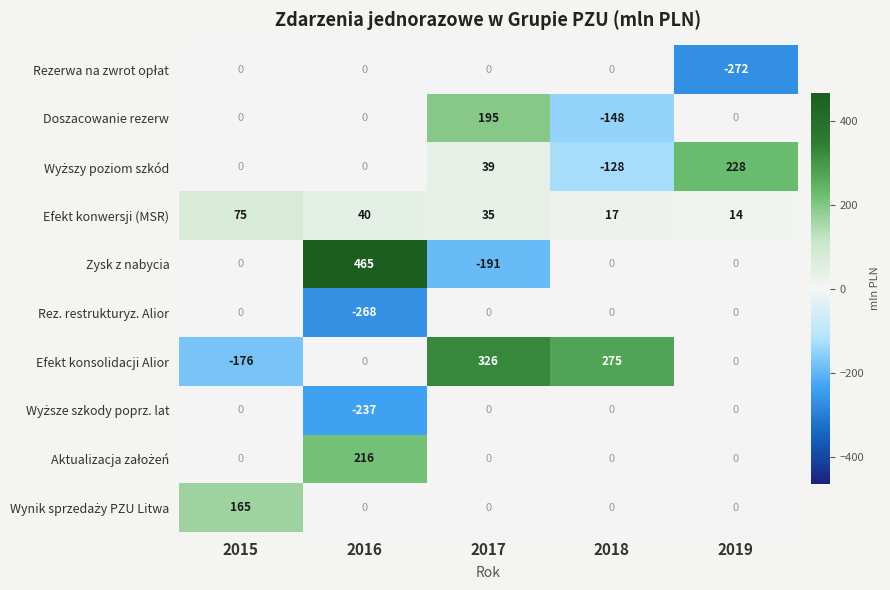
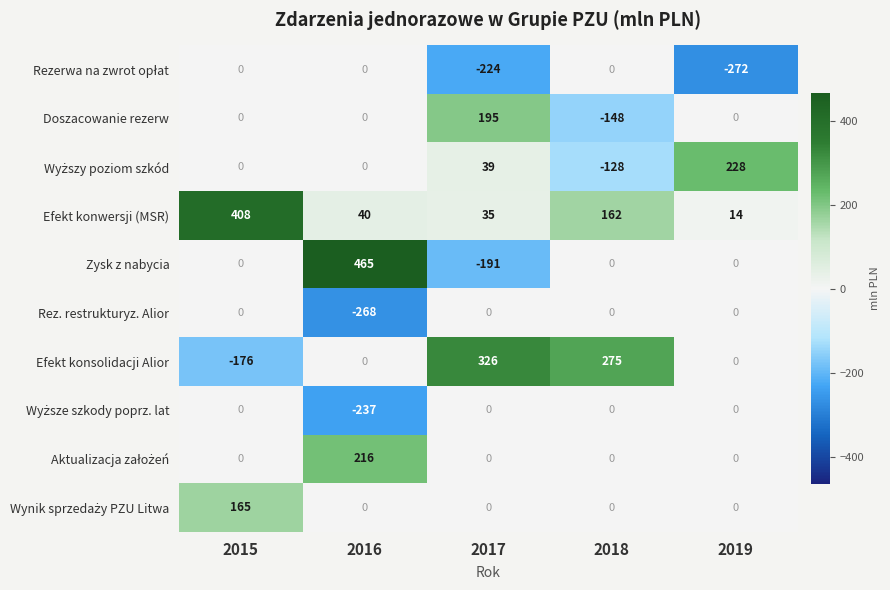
  {
    "Rezerwa na zwrot opłat": {
      "2015": 0,
      "2016": 0,
-     "2017": 0,
+     "2017": -224,
      "2018": 0,
      "2019": -272
    },
    "Doszacowanie rezerw": {
      "2015": 0,
      "2016": 0,
      "2017": 195,
      "2018": -148,
      "2019": 0
    },
    "Wyższy poziom szkód": {
      "2015": 0,
      "2016": 0,
      "2017": 39,
      "2018": -128,
      "2019": 228
    },
    "Efekt konwersji (MSR)": {
-     "2015": 75,
+     "2015": 408,
      "2016": 40,
      "2017": 35,
-     "2018": 17,
+     "2018": 162,
      "2019": 14
    },
    "Zysk z nabycia": {
      "2015": 0,
      "2016": 465,
      "2017": -191,
      "2018": 0,
      "2019": 0
    },
    "Rez. restrukturyz. Alior": {
      "2015": 0,
      "2016": -268,
      "2017": 0,
      "2018": 0,
      "2019": 0
    },
    "Efekt konsolidacji Alior": {
      "2015": -176,
      "2016": 0,
      "2017": 326,
      "2018": 275,
      "2019": 0
    },
    "Wyższe szkody poprz. lat": {
      "2015": 0,
      "2016": -237,
      "2017": 0,
      "2018": 0,
      "2019": 0
    },
    "Aktualizacja założeń": {
      "2015": 0,
      "2016": 216,
      "2017": 0,
      "2018": 0,
      "2019": 0
    },
    "Wynik sprzedaży PZU Litwa": {
      "2015": 165,
      "2016": 0,
      "2017": 0,
      "2018": 0,
      "2019": 0
    }
  }
